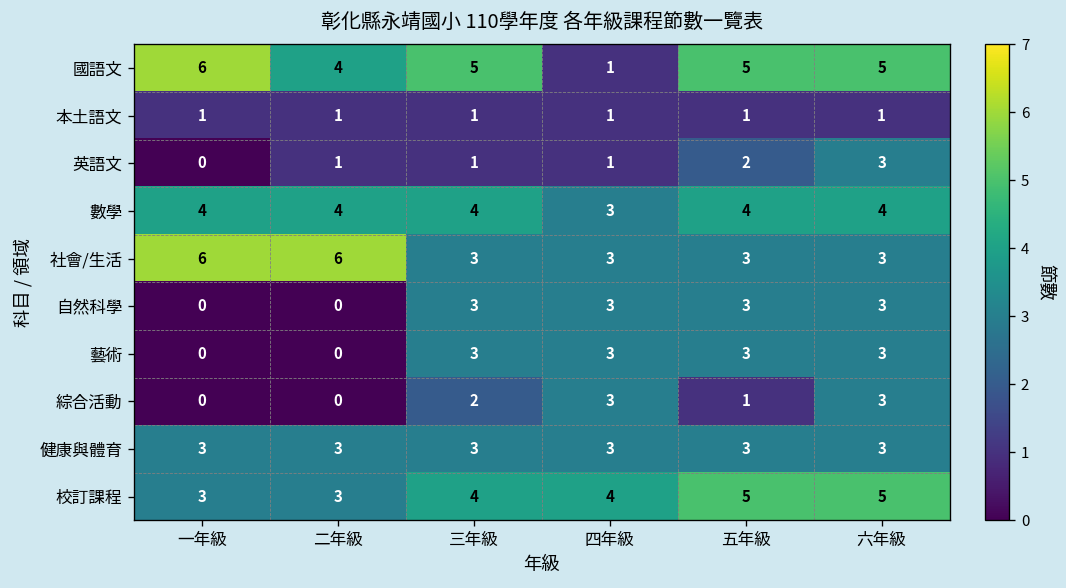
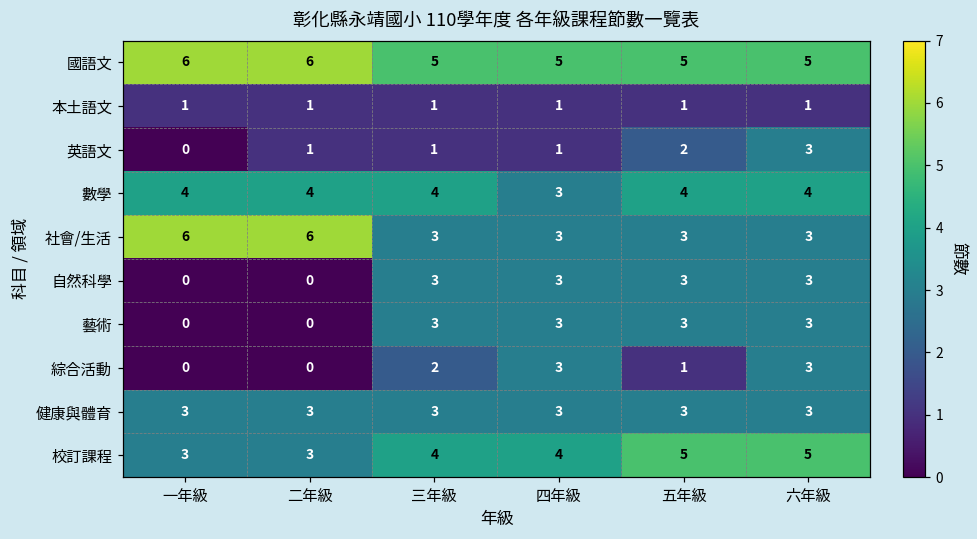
  {
    "國語文": {
      "一年級": 6,
-     "二年級": 4,
+     "二年級": 6,
      "三年級": 5,
-     "四年級": 1,
+     "四年級": 5,
      "五年級": 5,
      "六年級": 5
    },
    "本土語文": {
      "一年級": 1,
      "二年級": 1,
      "三年級": 1,
      "四年級": 1,
      "五年級": 1,
      "六年級": 1
    },
    "英語文": {
      "一年級": 0,
      "二年級": 1,
      "三年級": 1,
      "四年級": 1,
      "五年級": 2,
      "六年級": 3
    },
    "數學": {
      "一年級": 4,
      "二年級": 4,
      "三年級": 4,
      "四年級": 3,
      "五年級": 4,
      "六年級": 4
    },
    "社會/生活": {
      "一年級": 6,
      "二年級": 6,
      "三年級": 3,
      "四年級": 3,
      "五年級": 3,
      "六年級": 3
    },
    "自然科學": {
      "一年級": 0,
      "二年級": 0,
      "三年級": 3,
      "四年級": 3,
      "五年級": 3,
      "六年級": 3
    },
    "藝術": {
      "一年級": 0,
      "二年級": 0,
      "三年級": 3,
      "四年級": 3,
      "五年級": 3,
      "六年級": 3
    },
    "綜合活動": {
      "一年級": 0,
      "二年級": 0,
      "三年級": 2,
      "四年級": 3,
      "五年級": 1,
      "六年級": 3
    },
    "健康與體育": {
      "一年級": 3,
      "二年級": 3,
      "三年級": 3,
      "四年級": 3,
      "五年級": 3,
      "六年級": 3
    },
    "校訂課程": {
      "一年級": 3,
      "二年級": 3,
      "三年級": 4,
      "四年級": 4,
      "五年級": 5,
      "六年級": 5
    }
  }
